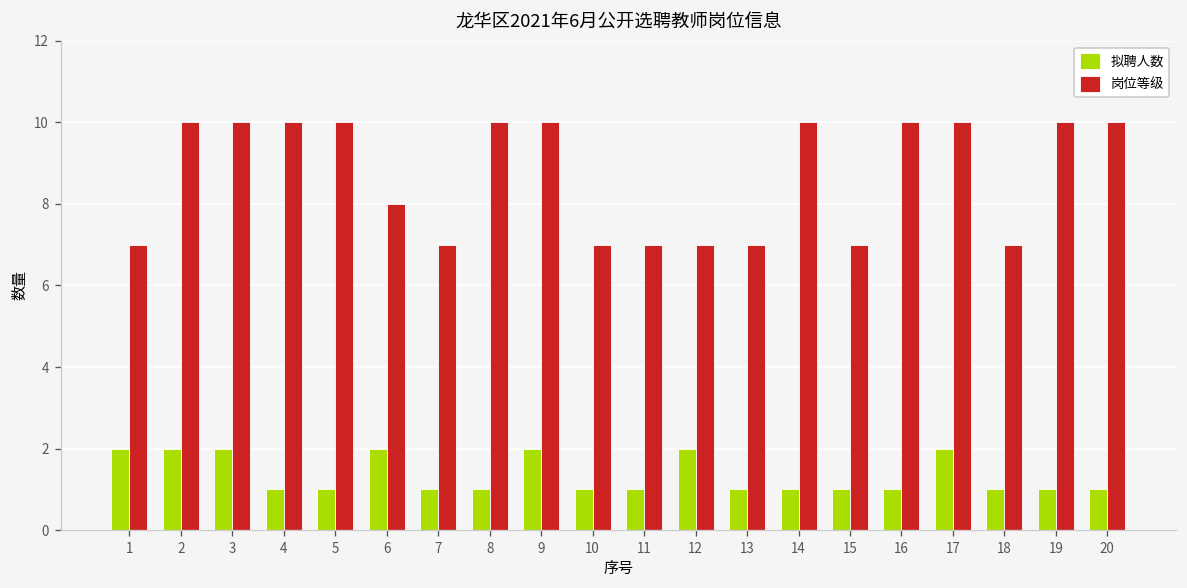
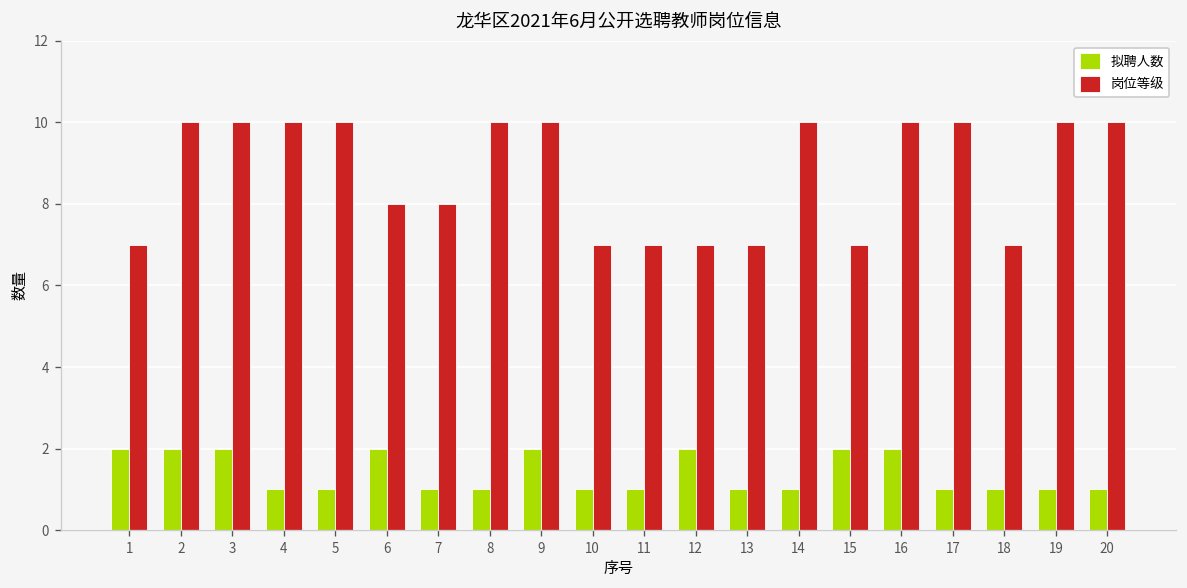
  {
    "拟聘人数": {
      "1": 2,
      "2": 2,
      "3": 2,
      "4": 1,
      "5": 1,
      "6": 2,
      "7": 1,
      "8": 1,
      "9": 2,
      "10": 1,
      "11": 1,
      "12": 2,
      "13": 1,
      "14": 1,
-     "15": 1,
-     "16": 1,
-     "17": 2,
+     "15": 2,
+     "16": 2,
+     "17": 1,
      "18": 1,
      "19": 1,
      "20": 1
    },
    "岗位等级": {
      "1": 7,
      "2": 10,
      "3": 10,
      "4": 10,
      "5": 10,
      "6": 8,
-     "7": 7,
+     "7": 8,
      "8": 10,
      "9": 10,
      "10": 7,
      "11": 7,
      "12": 7,
      "13": 7,
      "14": 10,
      "15": 7,
      "16": 10,
      "17": 10,
      "18": 7,
      "19": 10,
      "20": 10
    }
  }
